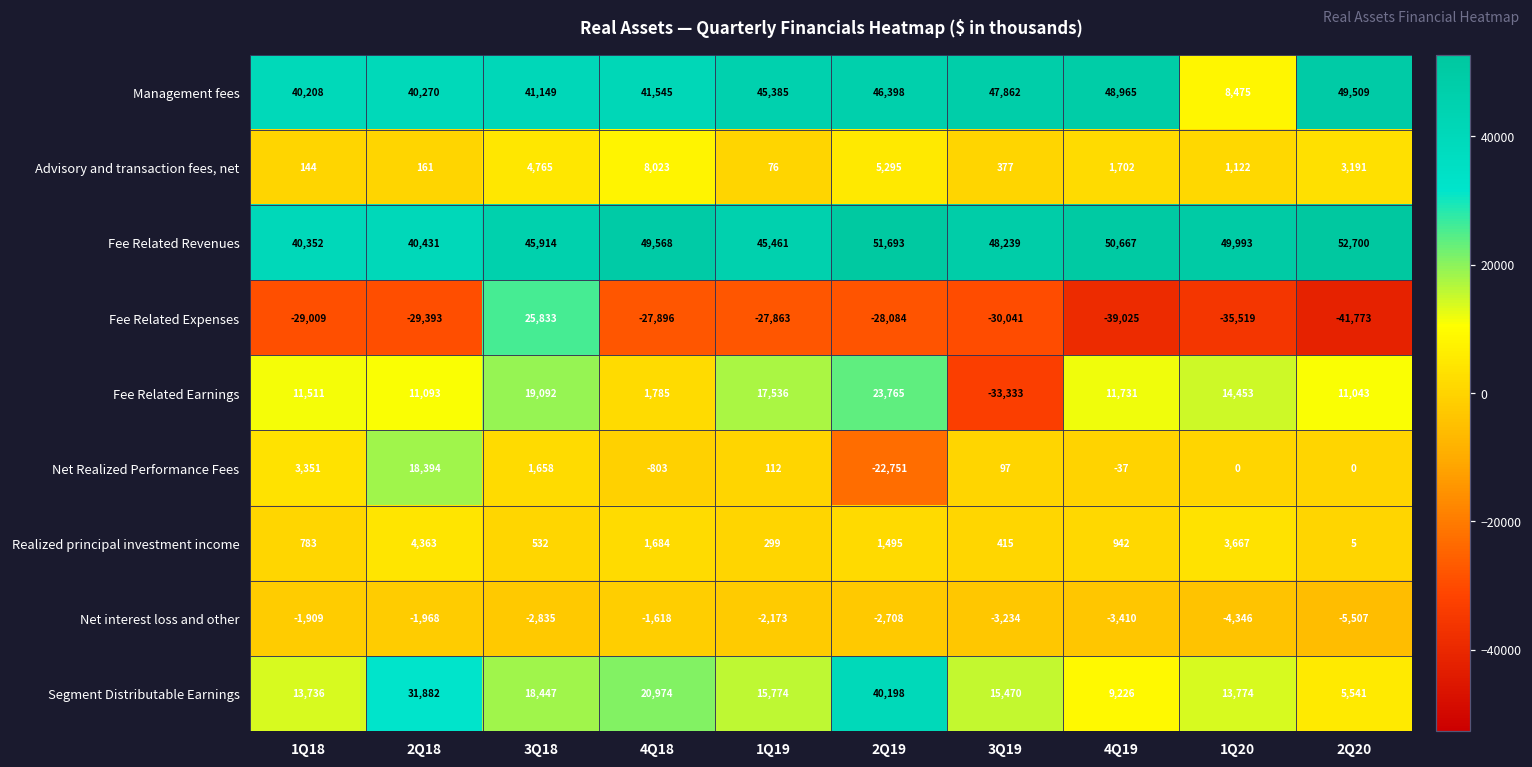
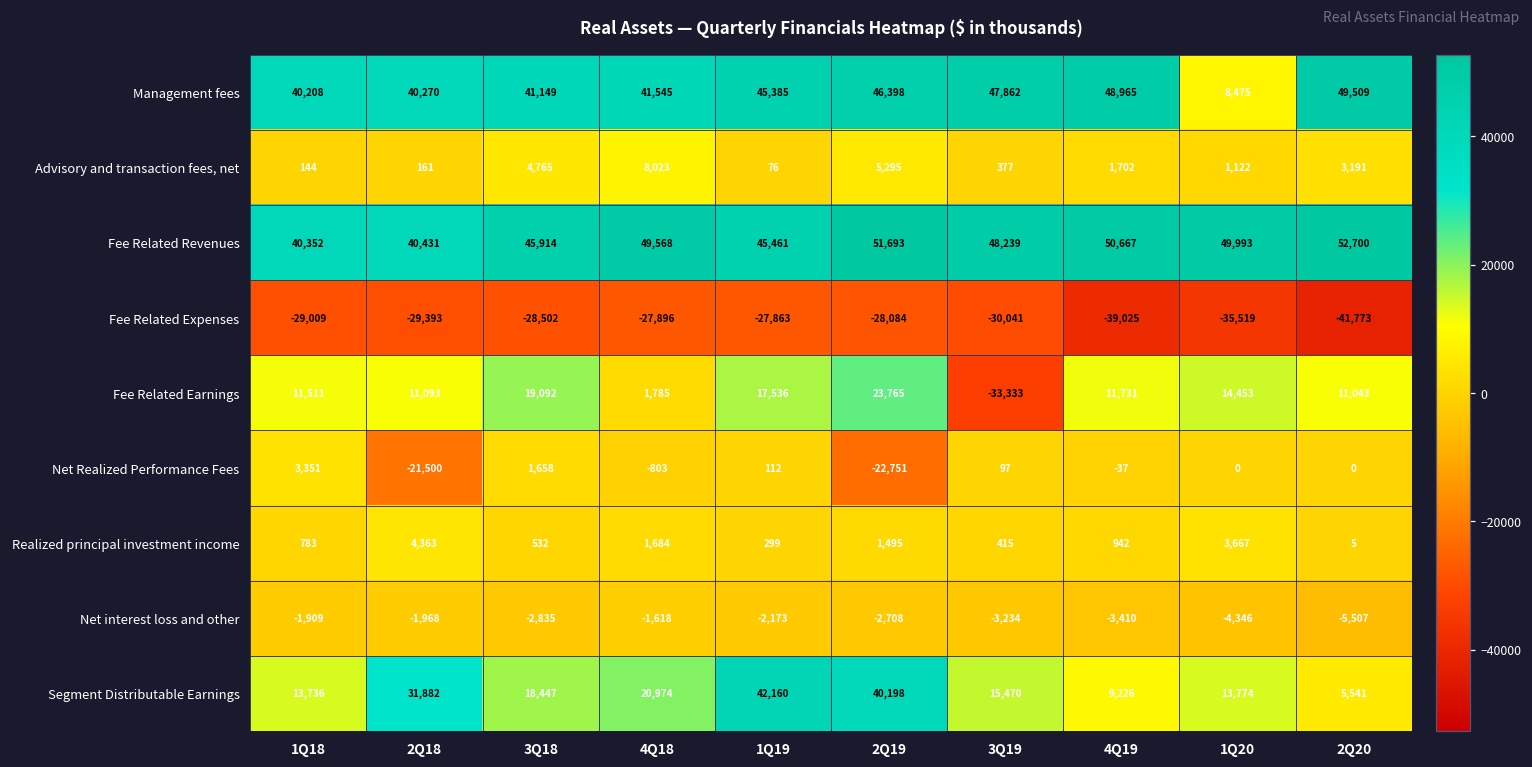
  {
    "Management fees": {
      "1Q18": "40,208",
      "2Q18": "40,270",
      "3Q18": "41,149",
      "4Q18": "41,545",
      "1Q19": "45,385",
      "2Q19": "46,398",
      "3Q19": "47,862",
      "4Q19": "48,965",
      "1Q20": "8,475",
      "2Q20": "49,509"
    },
    "Advisory and transaction fees, net": {
      "1Q18": "144",
      "2Q18": "161",
      "3Q18": "4,765",
      "4Q18": "8,023",
      "1Q19": "76",
      "2Q19": "5,295",
      "3Q19": "377",
      "4Q19": "1,702",
      "1Q20": "1,122",
      "2Q20": "3,191"
    },
    "Fee Related Revenues": {
      "1Q18": "40,352",
      "2Q18": "40,431",
      "3Q18": "45,914",
      "4Q18": "49,568",
      "1Q19": "45,461",
      "2Q19": "51,693",
      "3Q19": "48,239",
      "4Q19": "50,667",
      "1Q20": "49,993",
      "2Q20": "52,700"
    },
    "Fee Related Expenses": {
      "1Q18": "-29,009",
      "2Q18": "-29,393",
-     "3Q18": "25,833",
+     "3Q18": "-28,502",
      "4Q18": "-27,896",
      "1Q19": "-27,863",
      "2Q19": "-28,084",
      "3Q19": "-30,041",
      "4Q19": "-39,025",
      "1Q20": "-35,519",
      "2Q20": "-41,773"
    },
    "Fee Related Earnings": {
      "1Q18": "11,511",
      "2Q18": "11,093",
      "3Q18": "19,092",
      "4Q18": "1,785",
      "1Q19": "17,536",
      "2Q19": "23,765",
      "3Q19": "-33,333",
      "4Q19": "11,731",
      "1Q20": "14,453",
      "2Q20": "11,043"
    },
    "Net Realized Performance Fees": {
      "1Q18": "3,351",
-     "2Q18": "18,394",
+     "2Q18": "-21,500",
      "3Q18": "1,658",
      "4Q18": "-803",
      "1Q19": "112",
      "2Q19": "-22,751",
      "3Q19": "97",
      "4Q19": "-37",
      "1Q20": "0",
      "2Q20": "0"
    },
    "Realized principal investment income": {
      "1Q18": "783",
      "2Q18": "4,363",
      "3Q18": "532",
      "4Q18": "1,684",
      "1Q19": "299",
      "2Q19": "1,495",
      "3Q19": "415",
      "4Q19": "942",
      "1Q20": "3,667",
      "2Q20": "5"
    },
    "Net interest loss and other": {
      "1Q18": "-1,909",
      "2Q18": "-1,968",
      "3Q18": "-2,835",
      "4Q18": "-1,618",
      "1Q19": "-2,173",
      "2Q19": "-2,708",
      "3Q19": "-3,234",
      "4Q19": "-3,410",
      "1Q20": "-4,346",
      "2Q20": "-5,507"
    },
    "Segment Distributable Earnings": {
      "1Q18": "13,736",
      "2Q18": "31,882",
      "3Q18": "18,447",
      "4Q18": "20,974",
-     "1Q19": "15,774",
+     "1Q19": "42,160",
      "2Q19": "40,198",
      "3Q19": "15,470",
      "4Q19": "9,226",
      "1Q20": "13,774",
      "2Q20": "5,541"
    }
  }
